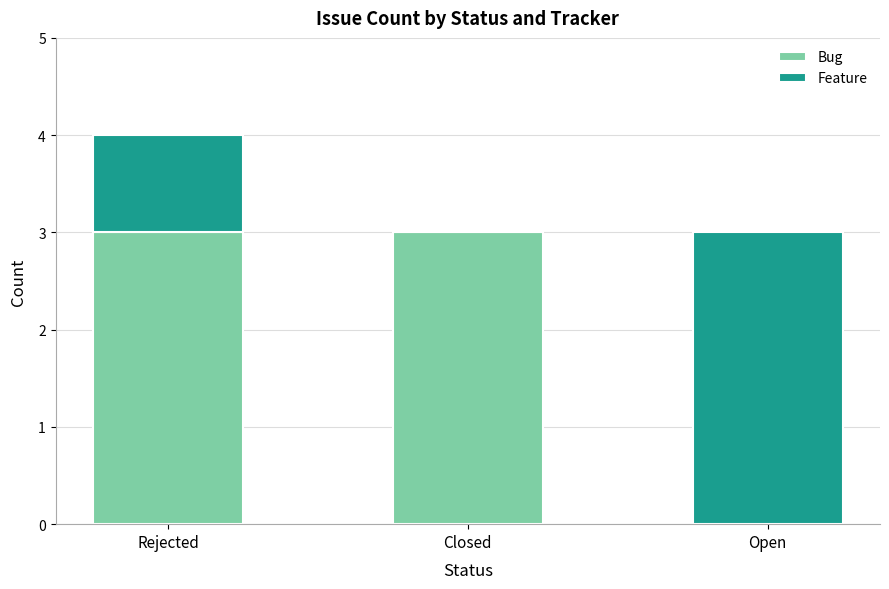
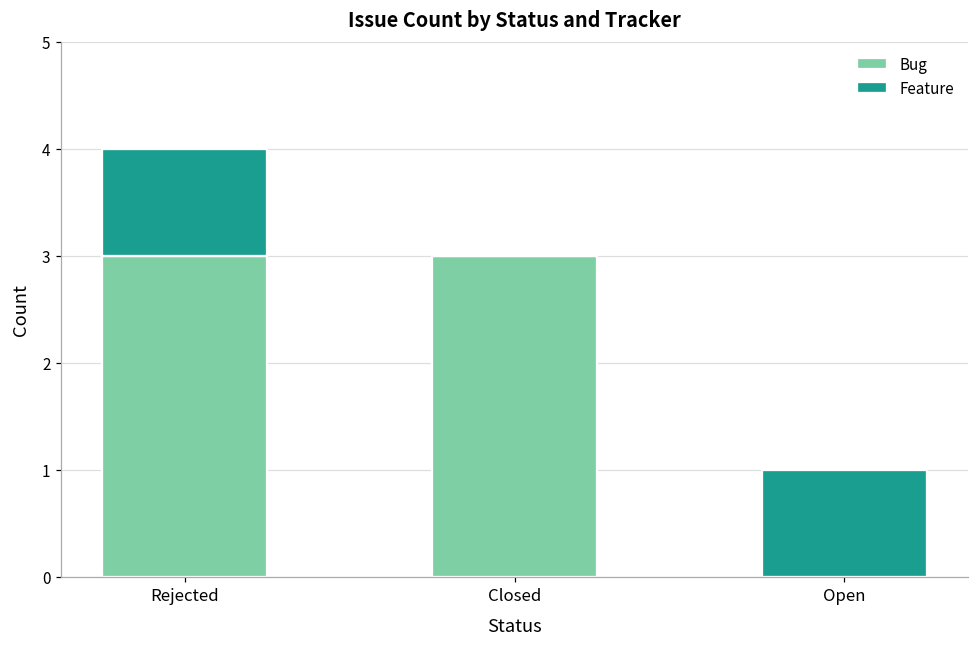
  {
    "Bug": {
      "Rejected": 3,
      "Closed": 3,
      "Open": 0
    },
    "Feature": {
      "Rejected": 1,
      "Closed": 0,
-     "Open": 3
+     "Open": 1
    }
  }
